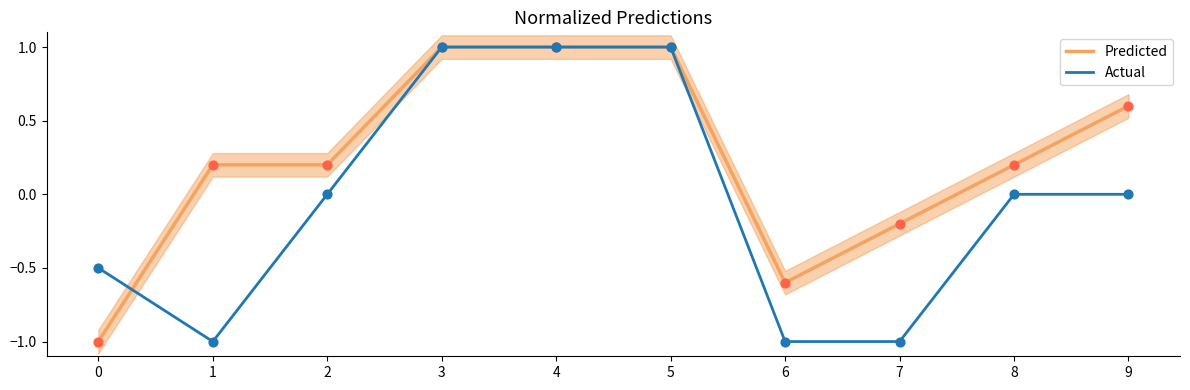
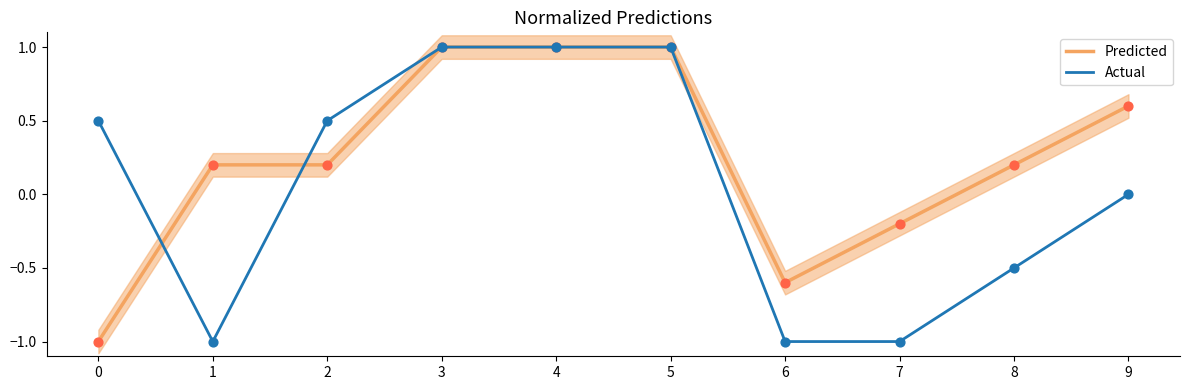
  {
    "Actual": {
-     "0": -0.50,
+     "0": 0.50,
      "1": -1.00,
-     "2": 0.00,
+     "2": 0.50,
      "6": -1.00,
      "7": -1.00,
-     "8": 0.00,
+     "8": -0.50,
      "9": 0.00
    }
  }
